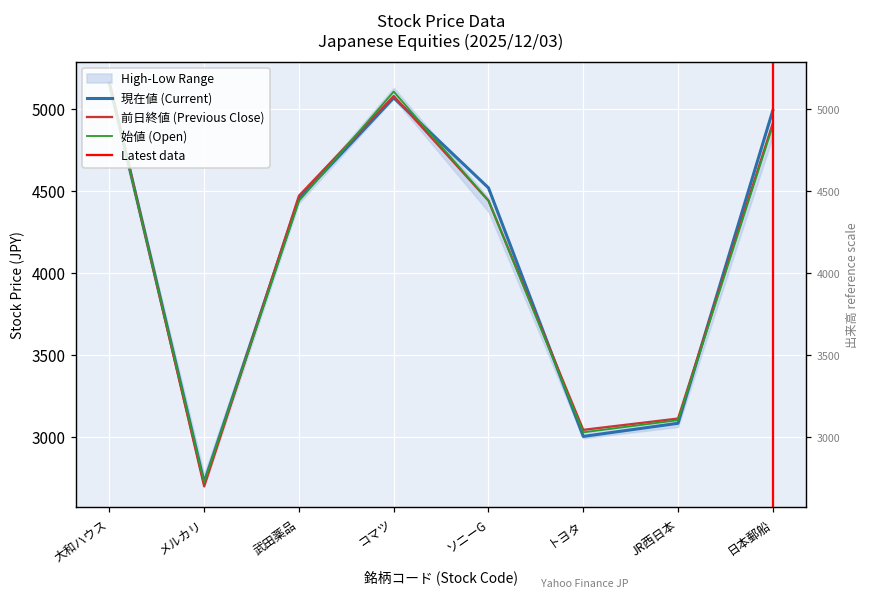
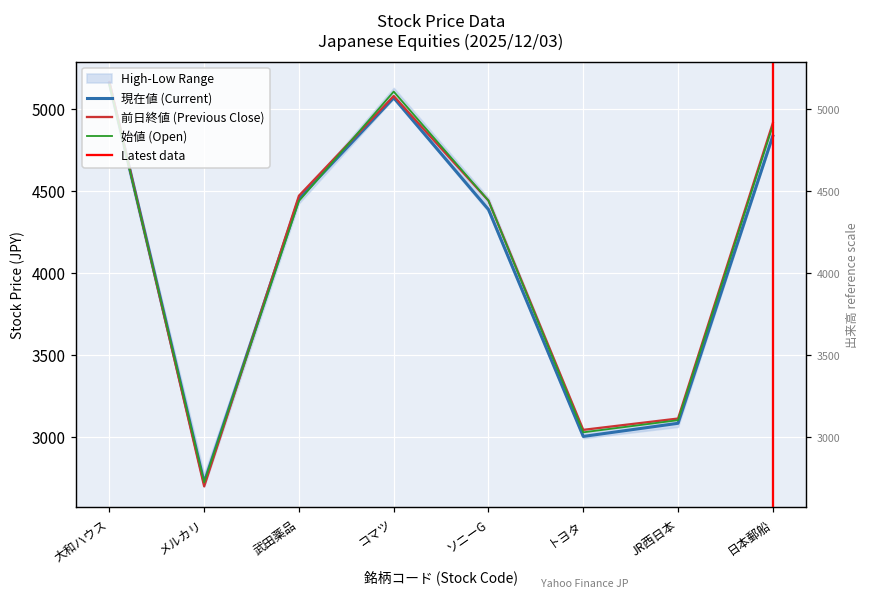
  {
    "現在値 (Current)": {
-     "ソニーG": 4520,
+     "ソニーG": 4390,
      "トヨタ": 3010,
      "JR西日本": 3090,
-     "日本郵船": 4990
+     "日本郵船": 4840
    },
    "前日終値 (Previous Close)": {
      "メルカリ": 2700
    },
    "始値 (Open)": {
      "コマツ": 5110
    }
  }
